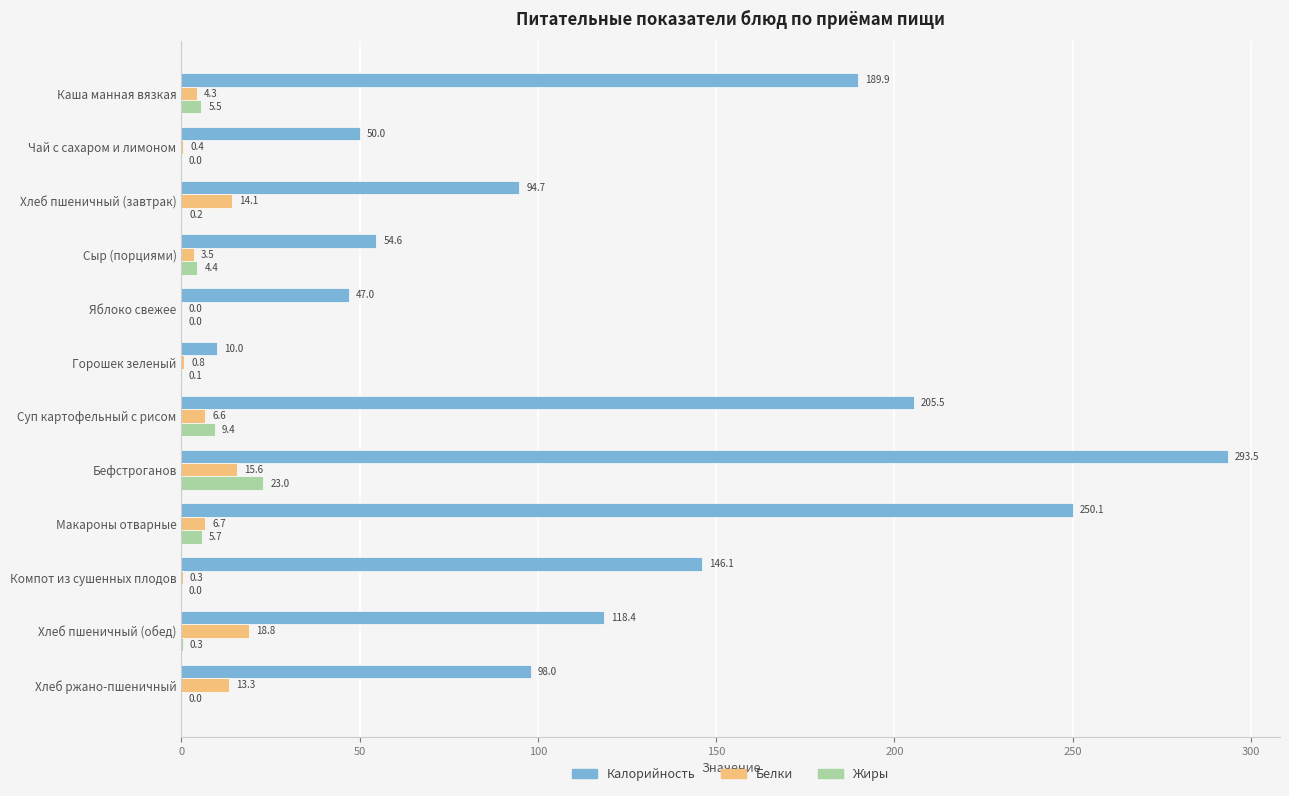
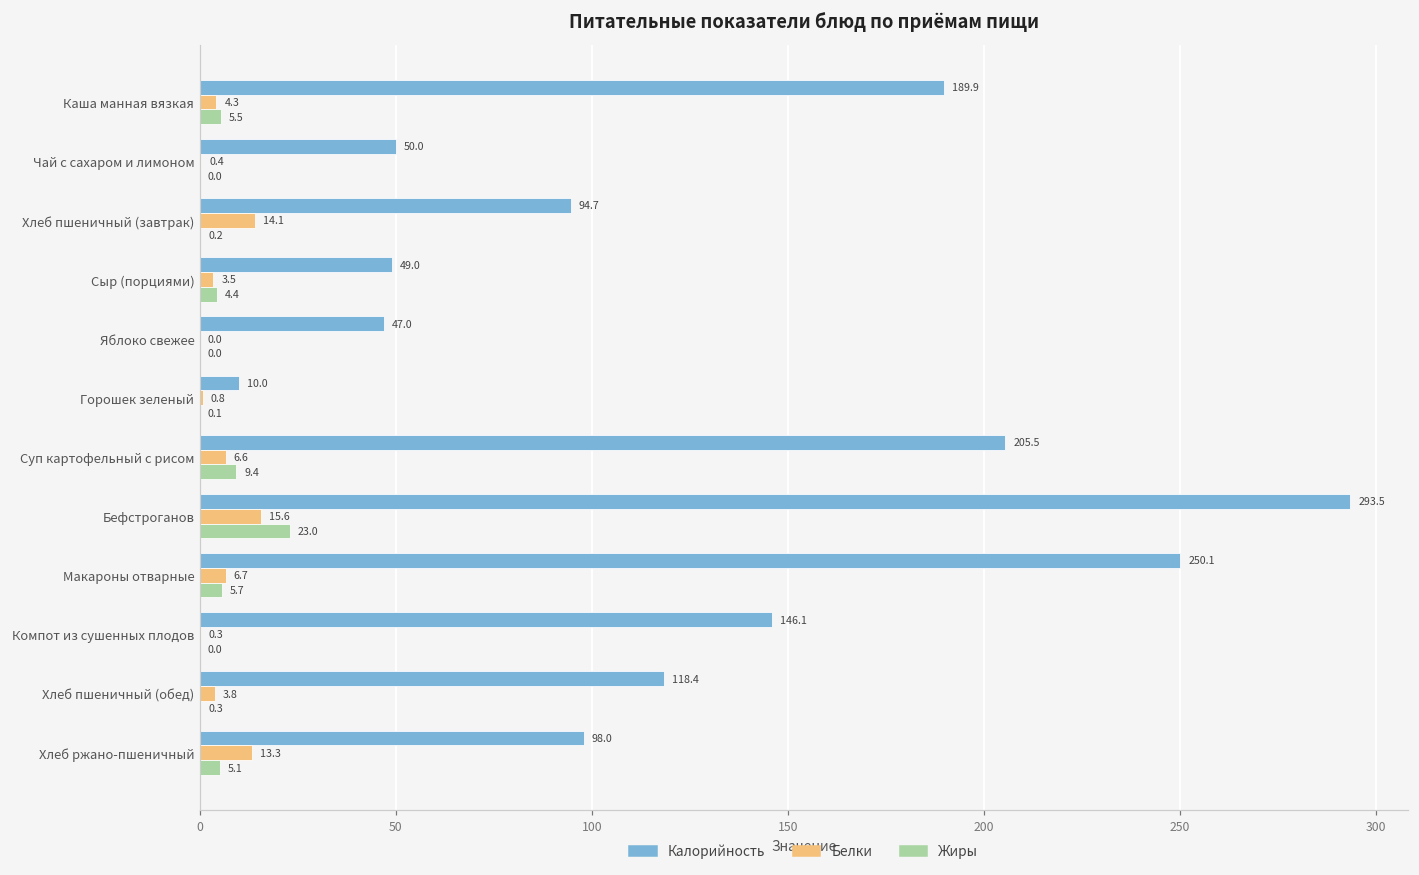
  {
    "Калорийность": {
      "Каша манная вязкая": 189.9,
      "Чай с сахаром и лимоном": 50.0,
      "Хлеб пшеничный (завтрак)": 94.7,
-     "Сыр (порциями)": 54.6,
+     "Сыр (порциями)": 49.0,
      "Яблоко свежее": 47.0,
      "Горошек зеленый": 10.0,
      "Суп картофельный с рисом": 205.5,
      "Бефстроганов": 293.5,
      "Макароны отварные": 250.1,
      "Компот из сушенных плодов": 146.1,
      "Хлеб пшеничный (обед)": 118.4,
      "Хлеб ржано-пшеничный": 98.0
    },
    "Белки": {
      "Каша манная вязкая": 4.3,
      "Чай с сахаром и лимоном": 0.4,
      "Хлеб пшеничный (завтрак)": 14.1,
      "Сыр (порциями)": 3.5,
      "Яблоко свежее": 0.0,
      "Горошек зеленый": 0.8,
      "Суп картофельный с рисом": 6.6,
      "Бефстроганов": 15.6,
      "Макароны отварные": 6.7,
      "Компот из сушенных плодов": 0.3,
-     "Хлеб пшеничный (обед)": 18.8,
+     "Хлеб пшеничный (обед)": 3.8,
      "Хлеб ржано-пшеничный": 13.3
    },
    "Жиры": {
      "Каша манная вязкая": 5.5,
      "Чай с сахаром и лимоном": 0.0,
      "Хлеб пшеничный (завтрак)": 0.2,
      "Сыр (порциями)": 4.4,
      "Яблоко свежее": 0.0,
      "Горошек зеленый": 0.1,
      "Суп картофельный с рисом": 9.4,
      "Бефстроганов": 23.0,
      "Макароны отварные": 5.7,
      "Компот из сушенных плодов": 0.0,
      "Хлеб пшеничный (обед)": 0.3,
-     "Хлеб ржано-пшеничный": 0.0
+     "Хлеб ржано-пшеничный": 5.1
    }
  }
